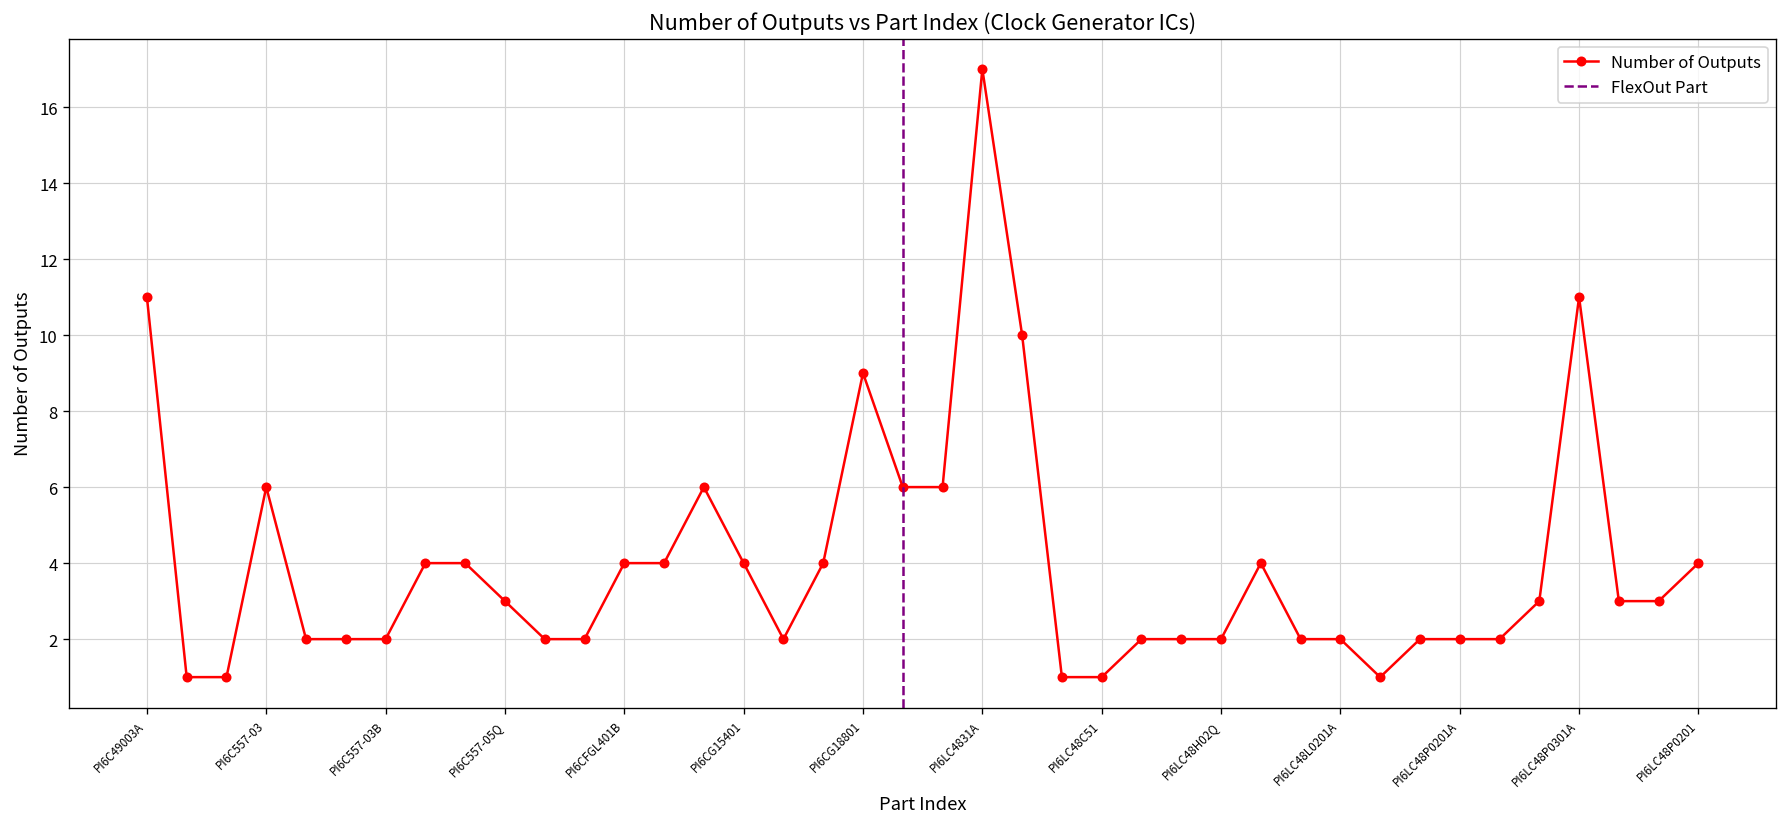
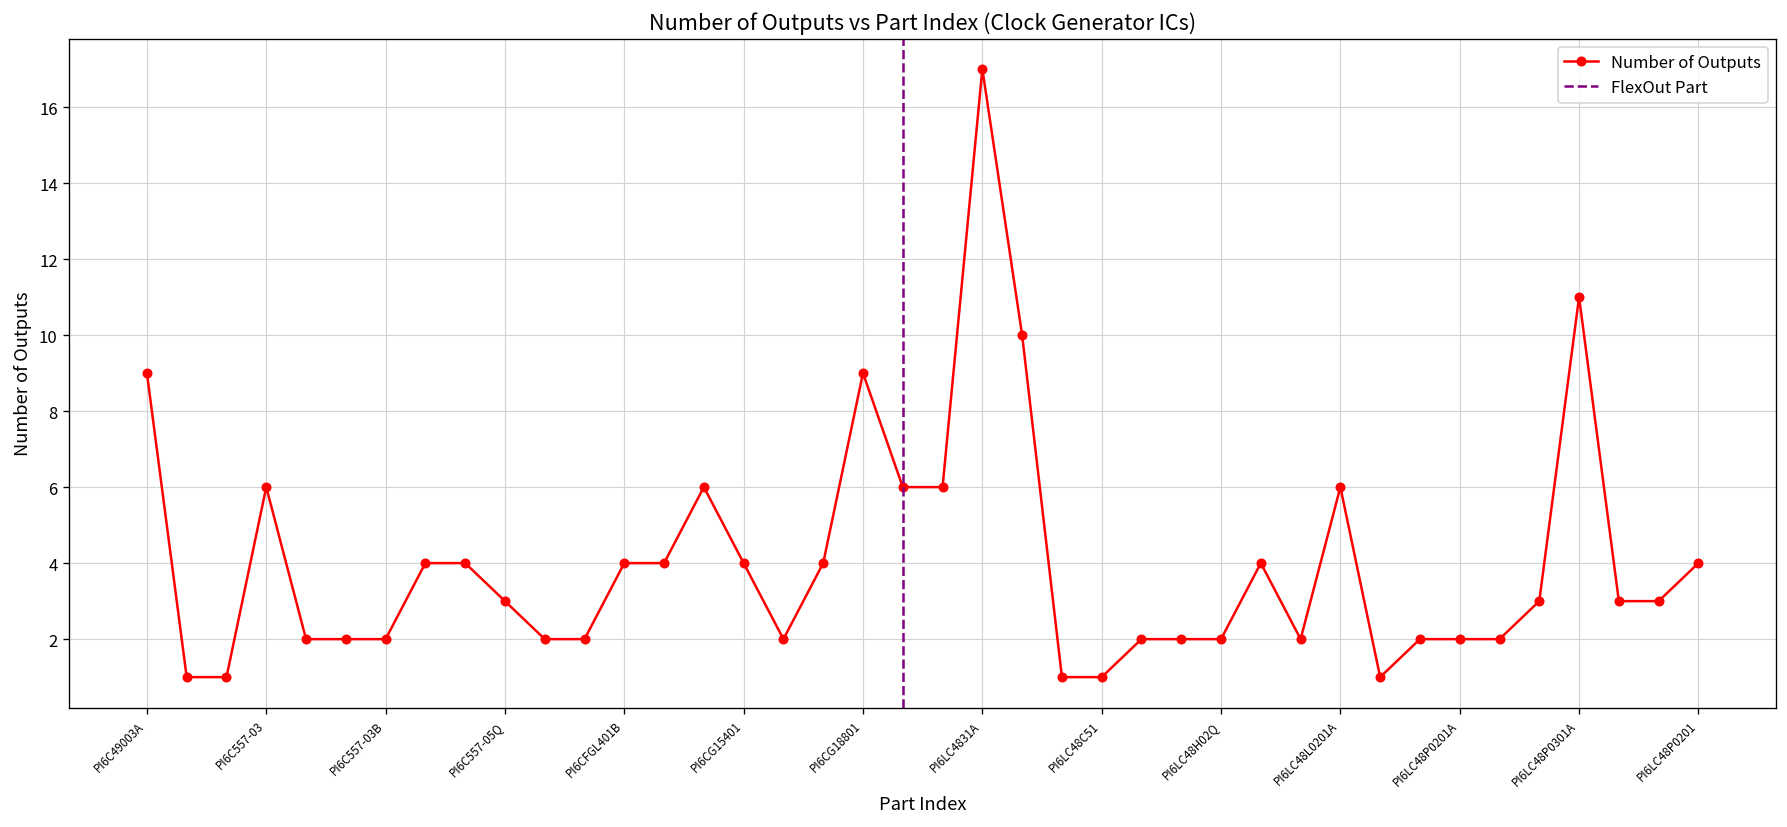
  {
-   "PI6C49003A": 11,
+   "PI6C49003A": 9,
    "PI6C557-03": 6,
    "PI6C557-03B": 2,
    "PI6C557-05Q": 3,
    "PI6CFGL401B": 4,
    "PI6CG15401": 4,
    "PI6CG18801": 9,
    "PI6LC4831A": 17,
    "PI6LC48C51": 1,
    "PI6LC48H02Q": 2,
-   "PI6LC48L0201A": 2,
+   "PI6LC48L0201A": 6,
    "PI6LC48P0201A": 2,
    "PI6LC48P0301A": 11,
    "PI6LC48P0201": 4
  }
